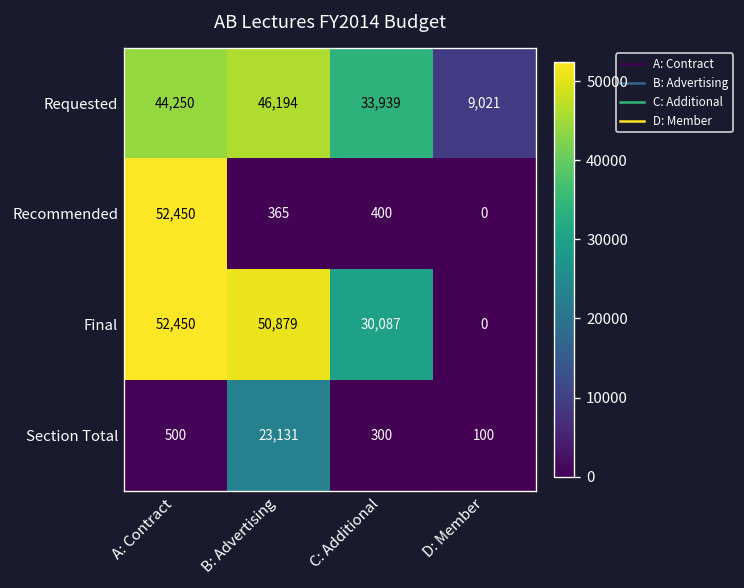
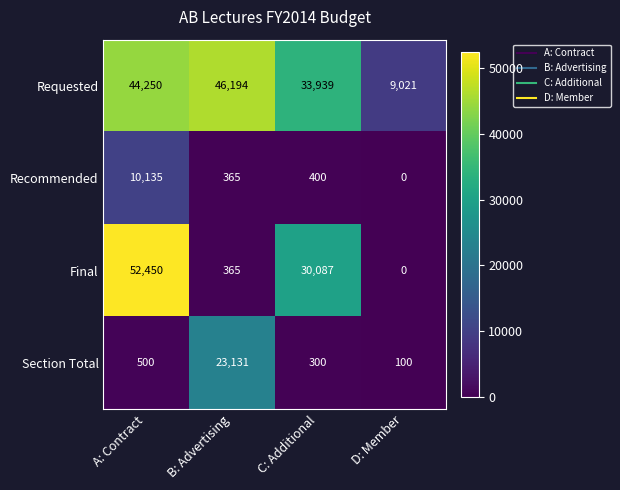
  {
    "Requested": {
      "A: Contract": "44,250",
      "B: Advertising": "46,194",
      "C: Additional": "33,939",
      "D: Member": "9,021"
    },
    "Recommended": {
-     "A: Contract": "52,450",
+     "A: Contract": "10,135",
      "B: Advertising": "365",
      "C: Additional": "400",
      "D: Member": "0"
    },
    "Final": {
      "A: Contract": "52,450",
-     "B: Advertising": "50,879",
+     "B: Advertising": "365",
      "C: Additional": "30,087",
      "D: Member": "0"
    },
    "Section Total": {
      "A: Contract": "500",
      "B: Advertising": "23,131",
      "C: Additional": "300",
      "D: Member": "100"
    }
  }
